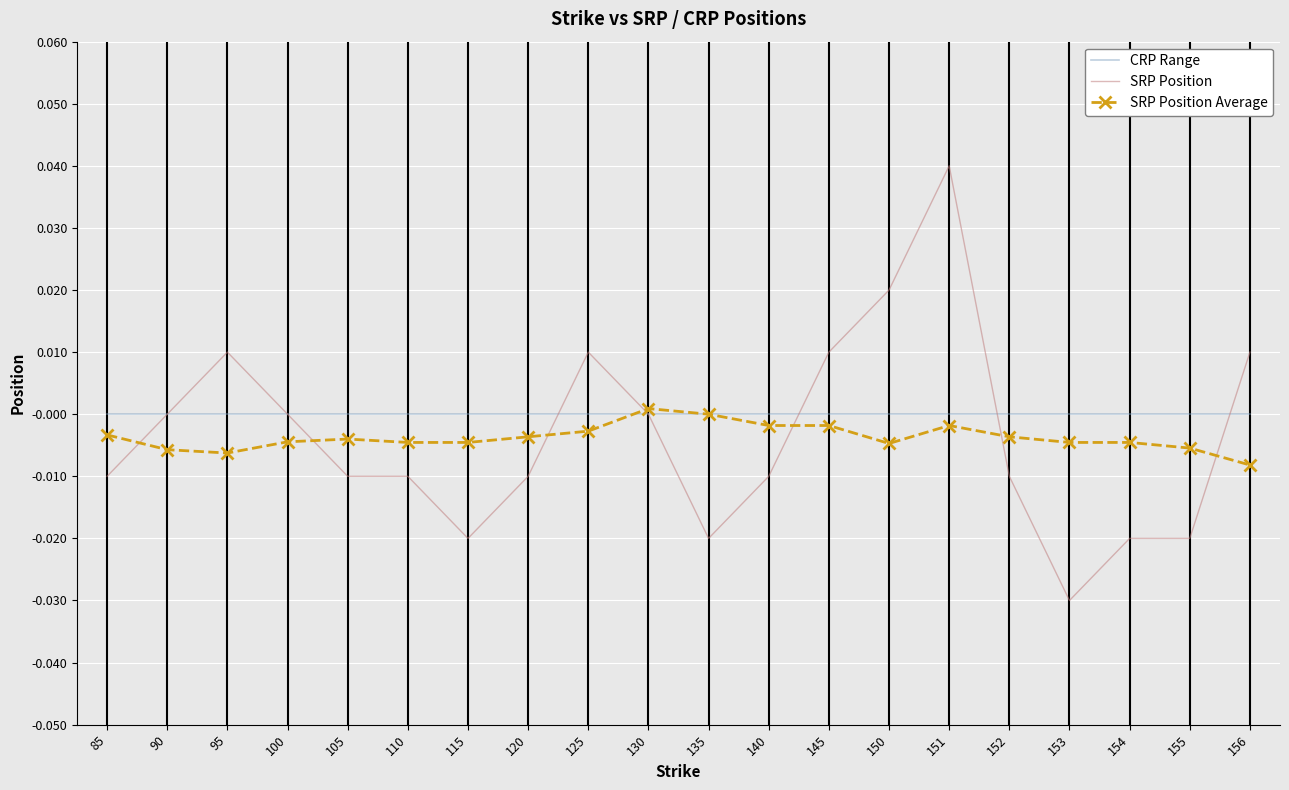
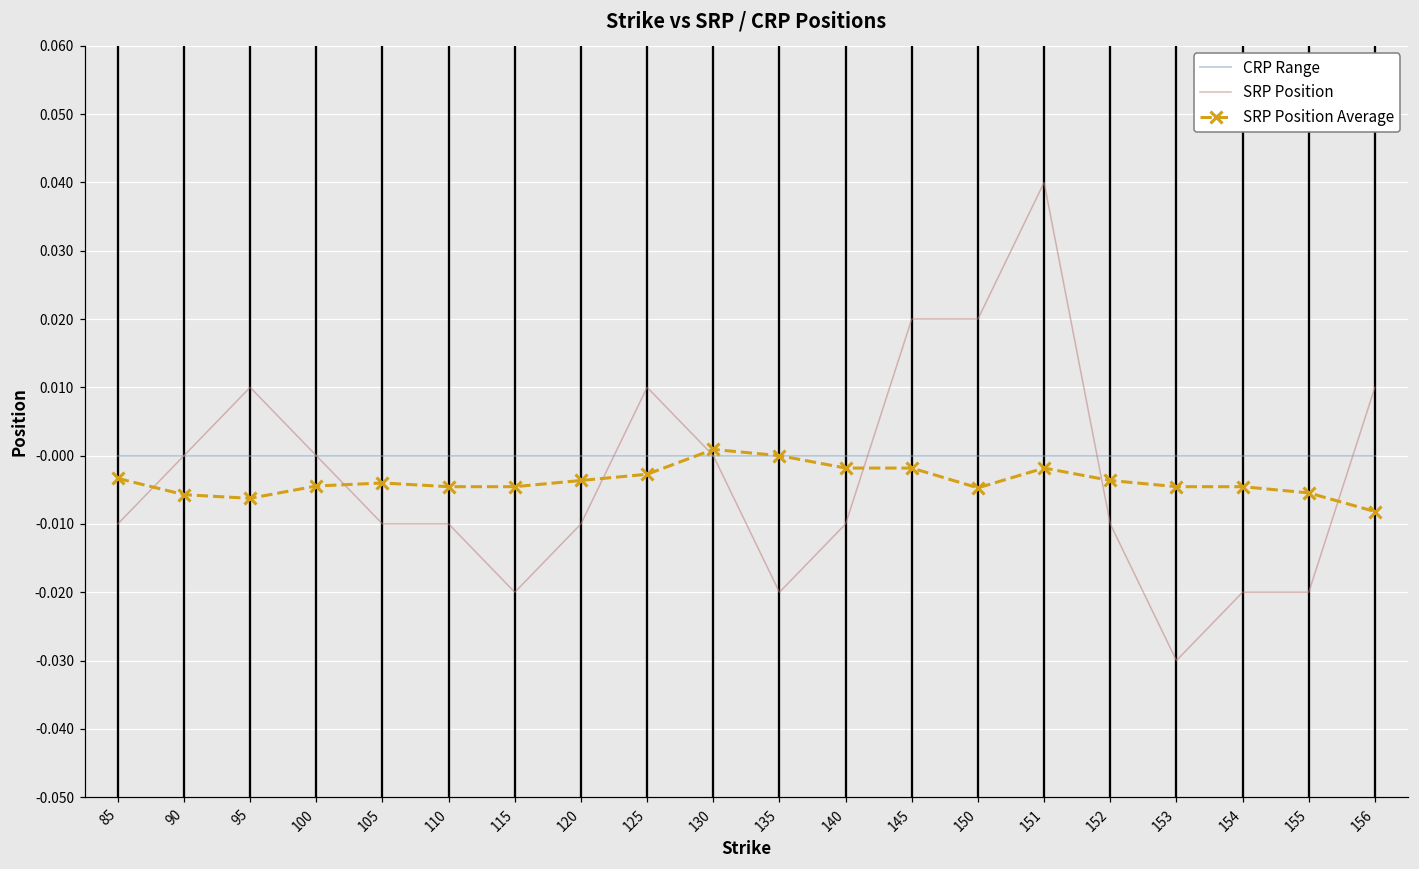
  {
    "CRP Range": {
      "85": 0.00,
      "95": 0.00,
      "105": 0.00,
      "110": 0.00,
      "115": 0.00,
      "120": 0.00,
      "125": 0.00,
      "140": 0.00,
      "145": 0.00,
      "150": 0.00,
      "151": 0.00,
      "152": 0.00,
      "153": 0.00,
      "154": 0.00,
      "155": 0.00,
      "156": 0.00
    },
    "SRP Position": {
      "85": -0.01,
      "95": 0.01,
      "105": -0.01,
      "110": -0.01,
      "115": -0.02,
      "120": -0.01,
      "125": 0.01,
      "135": -0.02,
      "140": -0.01,
-     "145": 0.01,
+     "145": 0.02,
      "150": 0.02,
      "151": 0.04,
      "152": -0.01,
      "153": -0.03,
      "154": -0.02,
      "155": -0.02,
      "156": 0.01
    },
    "SRP Position Average": {
      "85": -0.003,
      "90": -0.006,
      "95": -0.006,
      "100": -0.004,
      "105": -0.004,
      "110": -0.005,
      "115": -0.005,
      "120": -0.004,
      "125": -0.003,
      "130": 0.001,
      "140": -0.002,
      "145": -0.002,
      "150": -0.005,
      "151": -0.002,
      "152": -0.004,
      "153": -0.005,
      "154": -0.005,
      "155": -0.005,
      "156": -0.008
    }
  }
